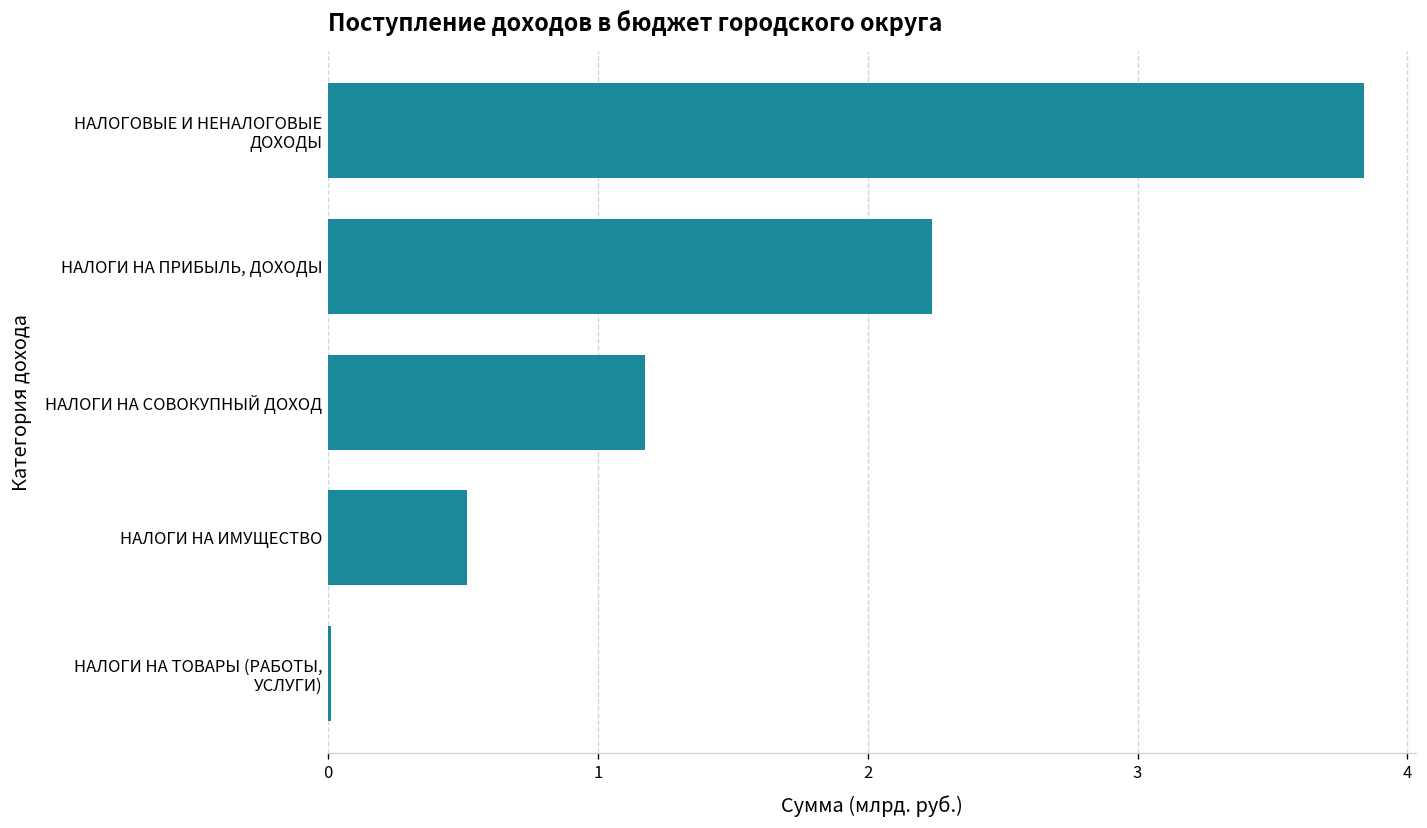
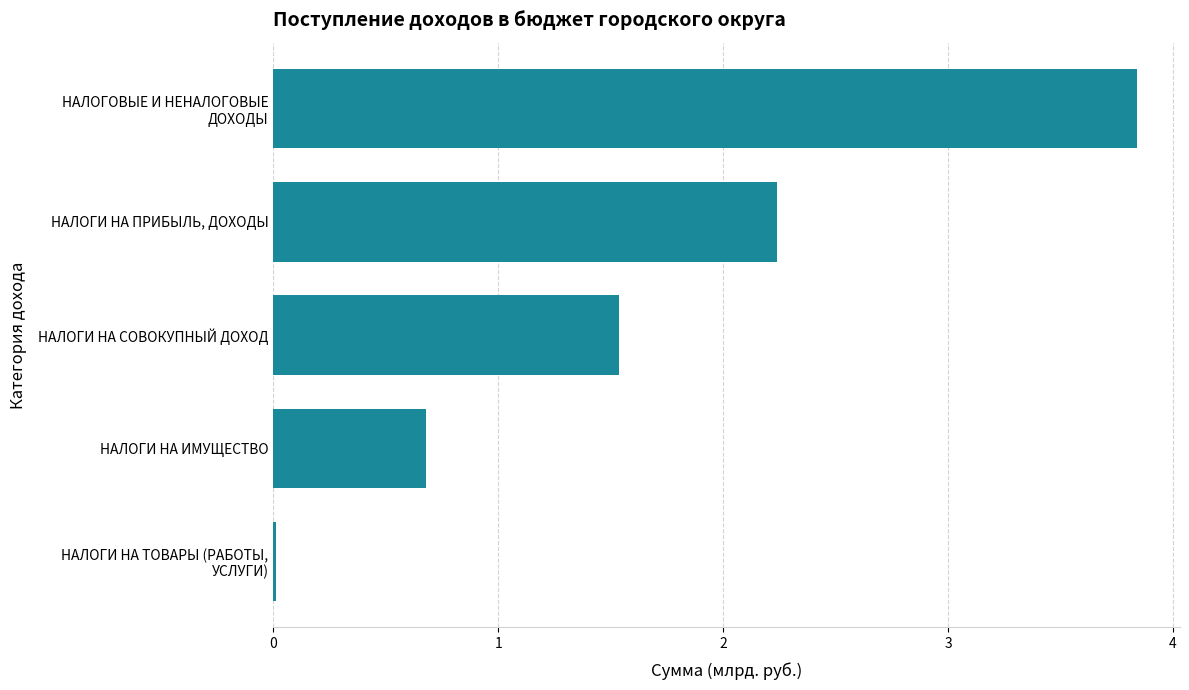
  {
    "НАЛОГОВЫЕ И НЕНАЛОГОВЫЕ ДОХОДЫ": 3.84,
    "НАЛОГИ НА ПРИБЫЛЬ, ДОХОДЫ": 2.24,
-   "НАЛОГИ НА СОВОКУПНЫЙ ДОХОД": 1.17,
-   "НАЛОГИ НА ИМУЩЕСТВО": 0.51,
+   "НАЛОГИ НА СОВОКУПНЫЙ ДОХОД": 1.54,
+   "НАЛОГИ НА ИМУЩЕСТВО": 0.68,
    "НАЛОГИ НА ТОВАРЫ (РАБОТЫ, УСЛУГИ)": 0.01
  }
